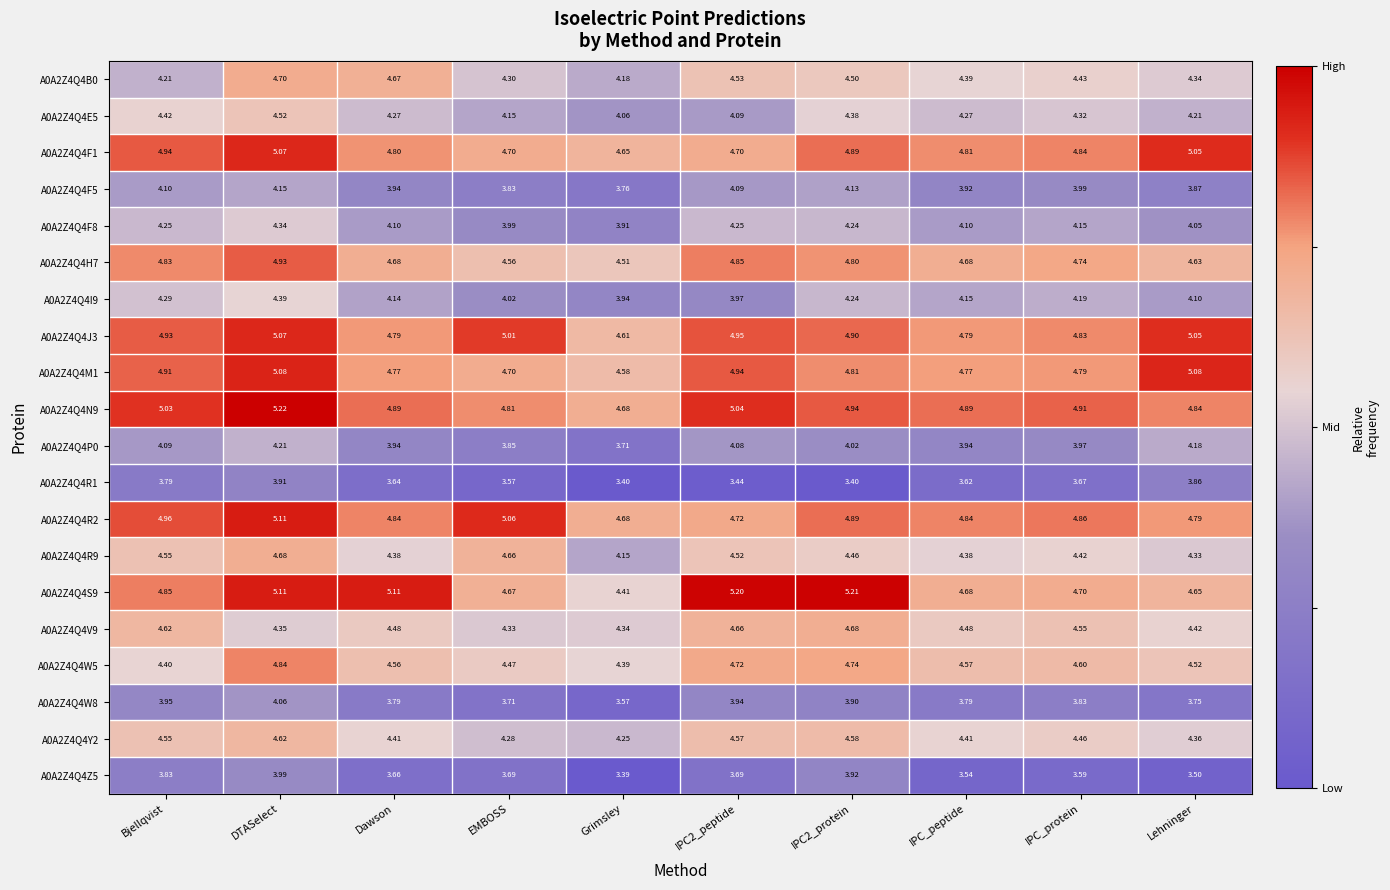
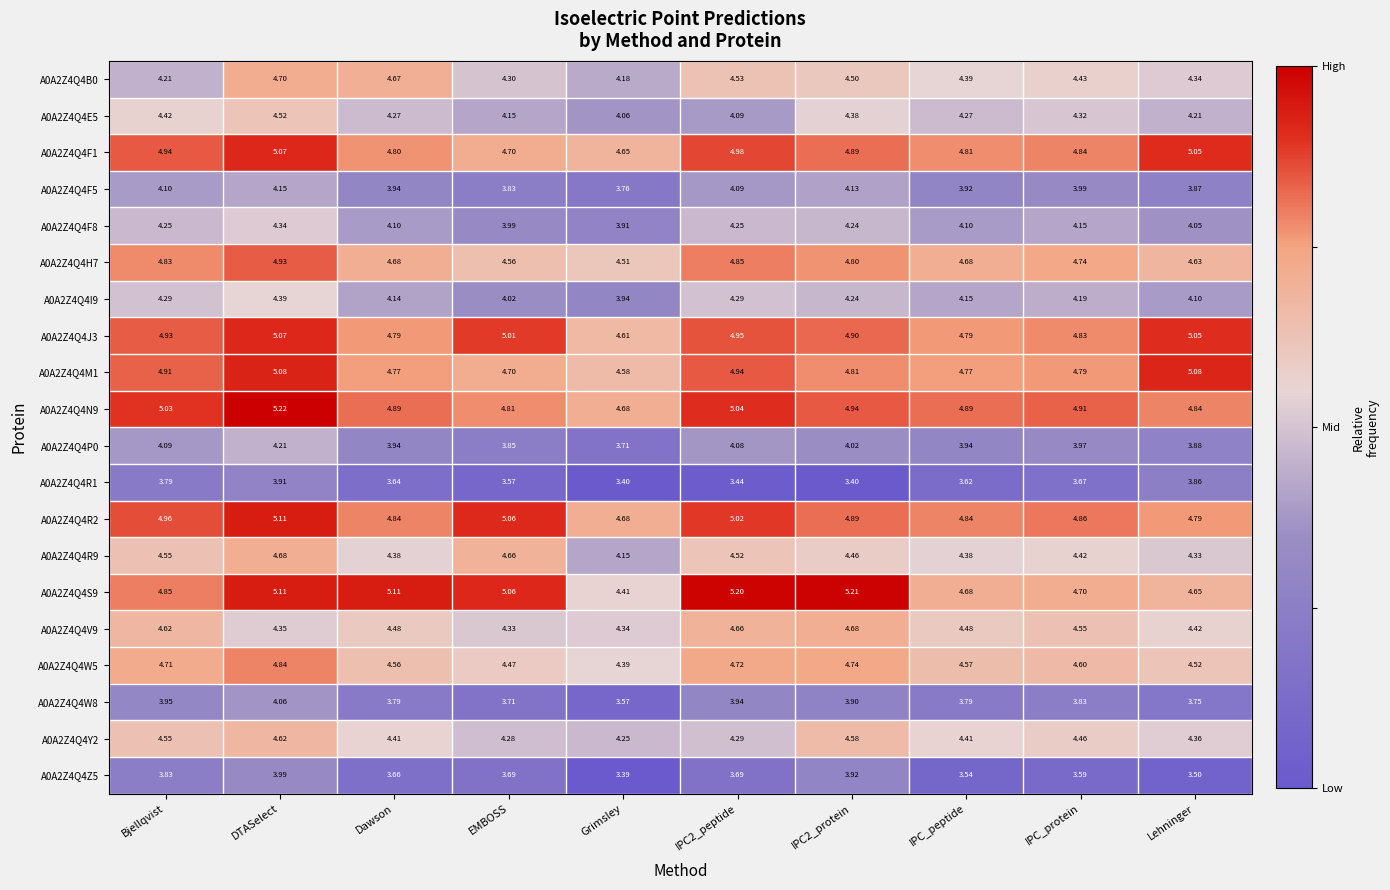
  {
    "A0A2Z4Q4B0": {
      "Bjellqvist": 4.21,
      "DTASelect": 4.70,
      "Dawson": 4.67,
      "EMBOSS": 4.30,
      "Grimsley": 4.18,
      "IPC2_peptide": 4.53,
      "IPC2_protein": 4.50,
      "IPC_peptide": 4.39,
      "IPC_protein": 4.43,
      "Lehninger": 4.34
    },
    "A0A2Z4Q4E5": {
      "Bjellqvist": 4.42,
      "DTASelect": 4.52,
      "Dawson": 4.27,
      "EMBOSS": 4.15,
      "Grimsley": 4.06,
      "IPC2_peptide": 4.09,
      "IPC2_protein": 4.38,
      "IPC_peptide": 4.27,
      "IPC_protein": 4.32,
      "Lehninger": 4.21
    },
    "A0A2Z4Q4F1": {
      "Bjellqvist": 4.94,
      "DTASelect": 5.07,
      "Dawson": 4.80,
      "EMBOSS": 4.70,
      "Grimsley": 4.65,
-     "IPC2_peptide": 4.70,
+     "IPC2_peptide": 4.98,
      "IPC2_protein": 4.89,
      "IPC_peptide": 4.81,
      "IPC_protein": 4.84,
      "Lehninger": 5.05
    },
    "A0A2Z4Q4F5": {
      "Bjellqvist": 4.10,
      "DTASelect": 4.15,
      "Dawson": 3.94,
      "EMBOSS": 3.83,
      "Grimsley": 3.76,
      "IPC2_peptide": 4.09,
      "IPC2_protein": 4.13,
      "IPC_peptide": 3.92,
      "IPC_protein": 3.99,
      "Lehninger": 3.87
    },
    "A0A2Z4Q4F8": {
      "Bjellqvist": 4.25,
      "DTASelect": 4.34,
      "Dawson": 4.10,
      "EMBOSS": 3.99,
      "Grimsley": 3.91,
      "IPC2_peptide": 4.25,
      "IPC2_protein": 4.24,
      "IPC_peptide": 4.10,
      "IPC_protein": 4.15,
      "Lehninger": 4.05
    },
    "A0A2Z4Q4H7": {
      "Bjellqvist": 4.83,
      "DTASelect": 4.93,
      "Dawson": 4.68,
      "EMBOSS": 4.56,
      "Grimsley": 4.51,
      "IPC2_peptide": 4.85,
      "IPC2_protein": 4.80,
      "IPC_peptide": 4.68,
      "IPC_protein": 4.74,
      "Lehninger": 4.63
    },
    "A0A2Z4Q4I9": {
      "Bjellqvist": 4.29,
      "DTASelect": 4.39,
      "Dawson": 4.14,
      "EMBOSS": 4.02,
      "Grimsley": 3.94,
-     "IPC2_peptide": 3.97,
+     "IPC2_peptide": 4.29,
      "IPC2_protein": 4.24,
      "IPC_peptide": 4.15,
      "IPC_protein": 4.19,
      "Lehninger": 4.10
    },
    "A0A2Z4Q4J3": {
      "Bjellqvist": 4.93,
      "DTASelect": 5.07,
      "Dawson": 4.79,
      "EMBOSS": 5.01,
      "Grimsley": 4.61,
      "IPC2_peptide": 4.95,
      "IPC2_protein": 4.90,
      "IPC_peptide": 4.79,
      "IPC_protein": 4.83,
      "Lehninger": 5.05
    },
    "A0A2Z4Q4M1": {
      "Bjellqvist": 4.91,
      "DTASelect": 5.08,
      "Dawson": 4.77,
      "EMBOSS": 4.70,
      "Grimsley": 4.58,
      "IPC2_peptide": 4.94,
      "IPC2_protein": 4.81,
      "IPC_peptide": 4.77,
      "IPC_protein": 4.79,
      "Lehninger": 5.08
    },
    "A0A2Z4Q4N9": {
      "Bjellqvist": 5.03,
      "DTASelect": 5.22,
      "Dawson": 4.89,
      "EMBOSS": 4.81,
      "Grimsley": 4.68,
      "IPC2_peptide": 5.04,
      "IPC2_protein": 4.94,
      "IPC_peptide": 4.89,
      "IPC_protein": 4.91,
      "Lehninger": 4.84
    },
    "A0A2Z4Q4P0": {
      "Bjellqvist": 4.09,
      "DTASelect": 4.21,
      "Dawson": 3.94,
      "EMBOSS": 3.85,
      "Grimsley": 3.71,
      "IPC2_peptide": 4.08,
      "IPC2_protein": 4.02,
      "IPC_peptide": 3.94,
      "IPC_protein": 3.97,
-     "Lehninger": 4.18
+     "Lehninger": 3.88
    },
    "A0A2Z4Q4R1": {
      "Bjellqvist": 3.79,
      "DTASelect": 3.91,
      "Dawson": 3.64,
      "EMBOSS": 3.57,
      "Grimsley": 3.40,
      "IPC2_peptide": 3.44,
      "IPC2_protein": 3.40,
      "IPC_peptide": 3.62,
      "IPC_protein": 3.67,
      "Lehninger": 3.86
    },
    "A0A2Z4Q4R2": {
      "Bjellqvist": 4.96,
      "DTASelect": 5.11,
      "Dawson": 4.84,
      "EMBOSS": 5.06,
      "Grimsley": 4.68,
-     "IPC2_peptide": 4.72,
+     "IPC2_peptide": 5.02,
      "IPC2_protein": 4.89,
      "IPC_peptide": 4.84,
      "IPC_protein": 4.86,
      "Lehninger": 4.79
    },
    "A0A2Z4Q4R9": {
      "Bjellqvist": 4.55,
      "DTASelect": 4.68,
      "Dawson": 4.38,
      "EMBOSS": 4.66,
      "Grimsley": 4.15,
      "IPC2_peptide": 4.52,
      "IPC2_protein": 4.46,
      "IPC_peptide": 4.38,
      "IPC_protein": 4.42,
      "Lehninger": 4.33
    },
    "A0A2Z4Q4S9": {
      "Bjellqvist": 4.85,
      "DTASelect": 5.11,
      "Dawson": 5.11,
-     "EMBOSS": 4.67,
+     "EMBOSS": 5.06,
      "Grimsley": 4.41,
      "IPC2_peptide": 5.20,
      "IPC2_protein": 5.21,
      "IPC_peptide": 4.68,
      "IPC_protein": 4.70,
      "Lehninger": 4.65
    },
    "A0A2Z4Q4V9": {
      "Bjellqvist": 4.62,
      "DTASelect": 4.35,
      "Dawson": 4.48,
      "EMBOSS": 4.33,
      "Grimsley": 4.34,
      "IPC2_peptide": 4.66,
      "IPC2_protein": 4.68,
      "IPC_peptide": 4.48,
      "IPC_protein": 4.55,
      "Lehninger": 4.42
    },
    "A0A2Z4Q4W5": {
-     "Bjellqvist": 4.40,
+     "Bjellqvist": 4.71,
      "DTASelect": 4.84,
      "Dawson": 4.56,
      "EMBOSS": 4.47,
      "Grimsley": 4.39,
      "IPC2_peptide": 4.72,
      "IPC2_protein": 4.74,
      "IPC_peptide": 4.57,
      "IPC_protein": 4.60,
      "Lehninger": 4.52
    },
    "A0A2Z4Q4W8": {
      "Bjellqvist": 3.95,
      "DTASelect": 4.06,
      "Dawson": 3.79,
      "EMBOSS": 3.71,
      "Grimsley": 3.57,
      "IPC2_peptide": 3.94,
      "IPC2_protein": 3.90,
      "IPC_peptide": 3.79,
      "IPC_protein": 3.83,
      "Lehninger": 3.75
    },
    "A0A2Z4Q4Y2": {
      "Bjellqvist": 4.55,
      "DTASelect": 4.62,
      "Dawson": 4.41,
      "EMBOSS": 4.28,
      "Grimsley": 4.25,
-     "IPC2_peptide": 4.57,
+     "IPC2_peptide": 4.29,
      "IPC2_protein": 4.58,
      "IPC_peptide": 4.41,
      "IPC_protein": 4.46,
      "Lehninger": 4.36
    },
    "A0A2Z4Q4Z5": {
      "Bjellqvist": 3.83,
      "DTASelect": 3.99,
      "Dawson": 3.66,
      "EMBOSS": 3.69,
      "Grimsley": 3.39,
      "IPC2_peptide": 3.69,
      "IPC2_protein": 3.92,
      "IPC_peptide": 3.54,
      "IPC_protein": 3.59,
      "Lehninger": 3.50
    }
  }
